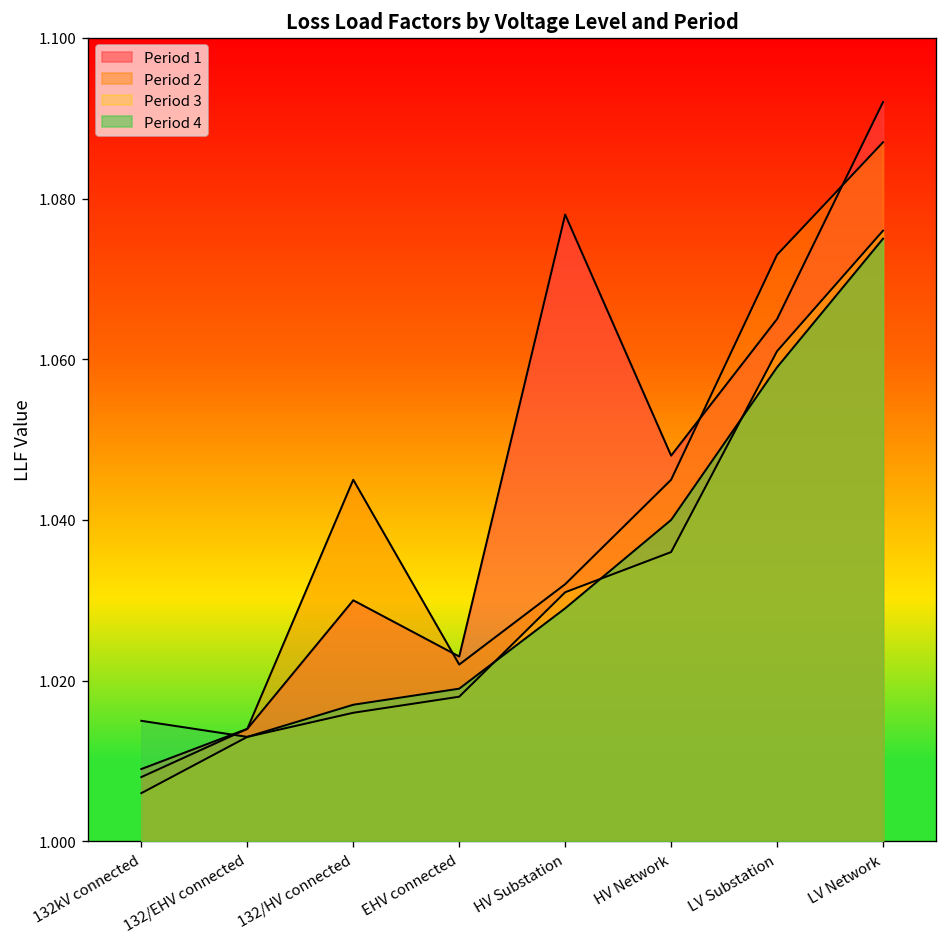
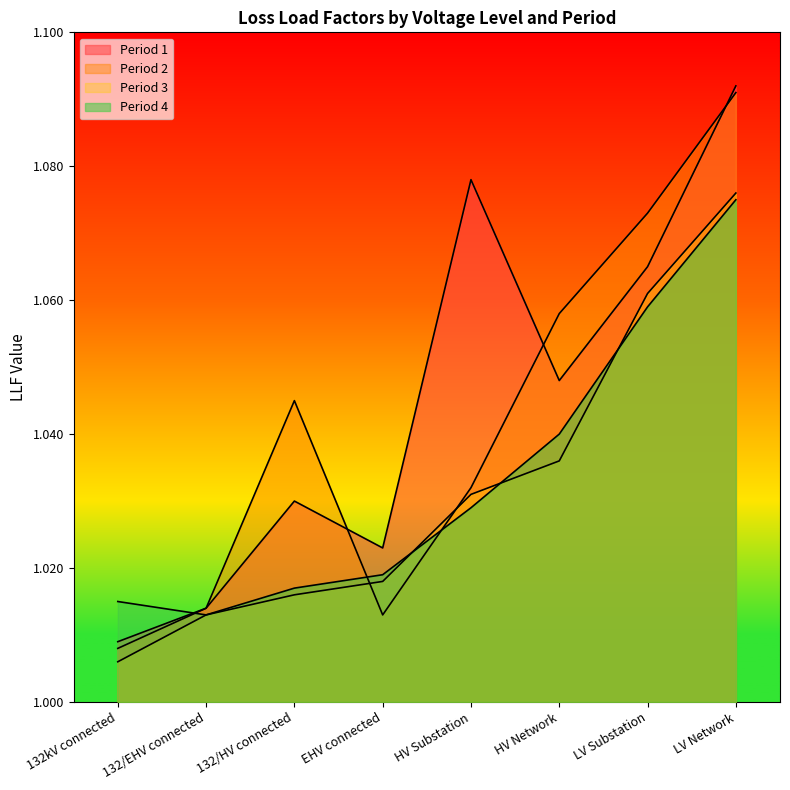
  {
    "Period 1": {
      "132kV connected": 1.009,
      "132/HV connected": 1.030,
      "EHV connected": 1.023,
      "HV Substation": 1.078,
      "HV Network": 1.048,
      "LV Substation": 1.065,
      "LV Network": 1.092
    },
    "Period 2": {
      "132kV connected": 1.008,
      "132/HV connected": 1.045,
-     "EHV connected": 1.022,
+     "EHV connected": 1.013,
      "HV Substation": 1.032,
-     "HV Network": 1.045,
+     "HV Network": 1.058,
      "LV Substation": 1.073,
-     "LV Network": 1.087
+     "LV Network": 1.091
    },
    "Period 3": {
      "132kV connected": 1.006,
      "132/HV connected": 1.016,
      "EHV connected": 1.018,
      "HV Substation": 1.031,
      "HV Network": 1.036,
      "LV Substation": 1.061,
      "LV Network": 1.076
    },
    "Period 4": {
      "132kV connected": 1.015,
      "132/HV connected": 1.017,
      "EHV connected": 1.019,
      "HV Substation": 1.029,
      "HV Network": 1.040,
      "LV Substation": 1.059,
      "LV Network": 1.075
    }
  }
